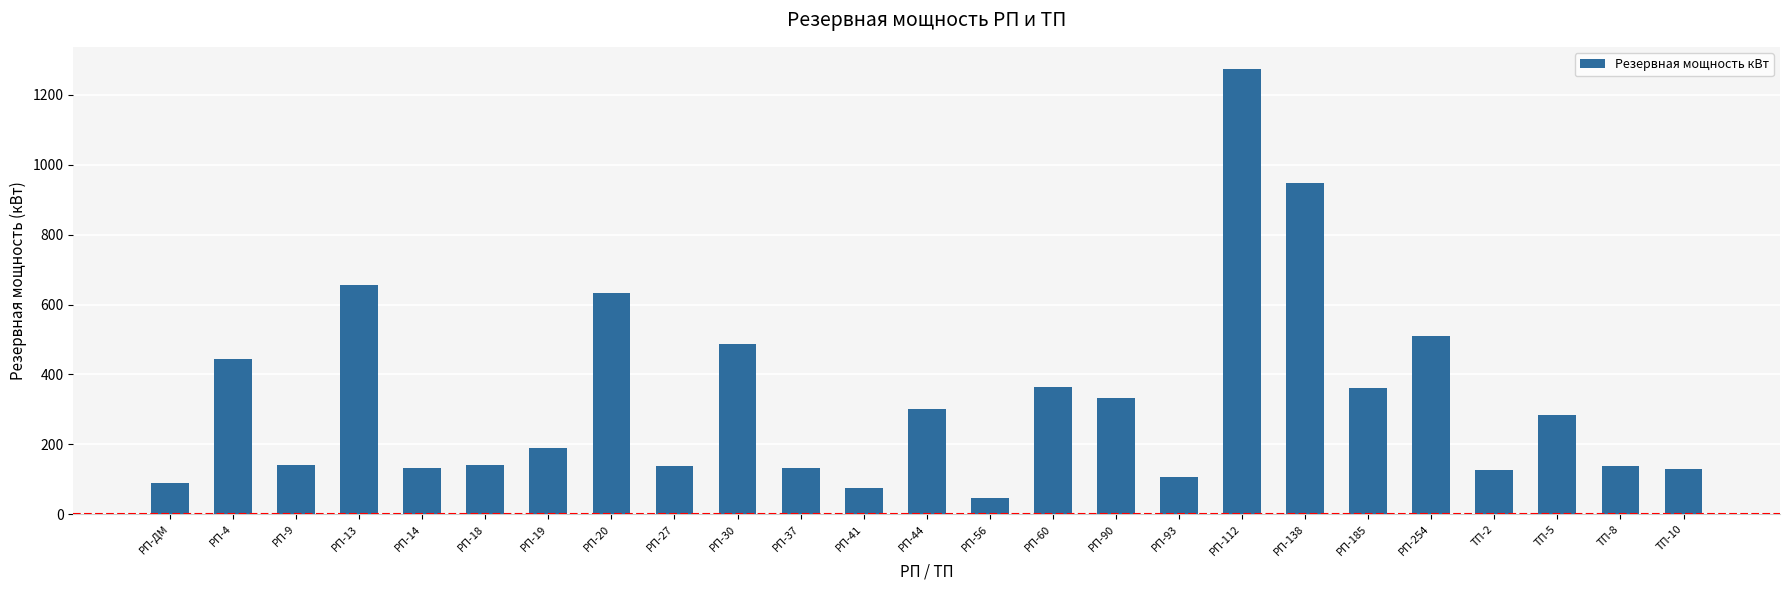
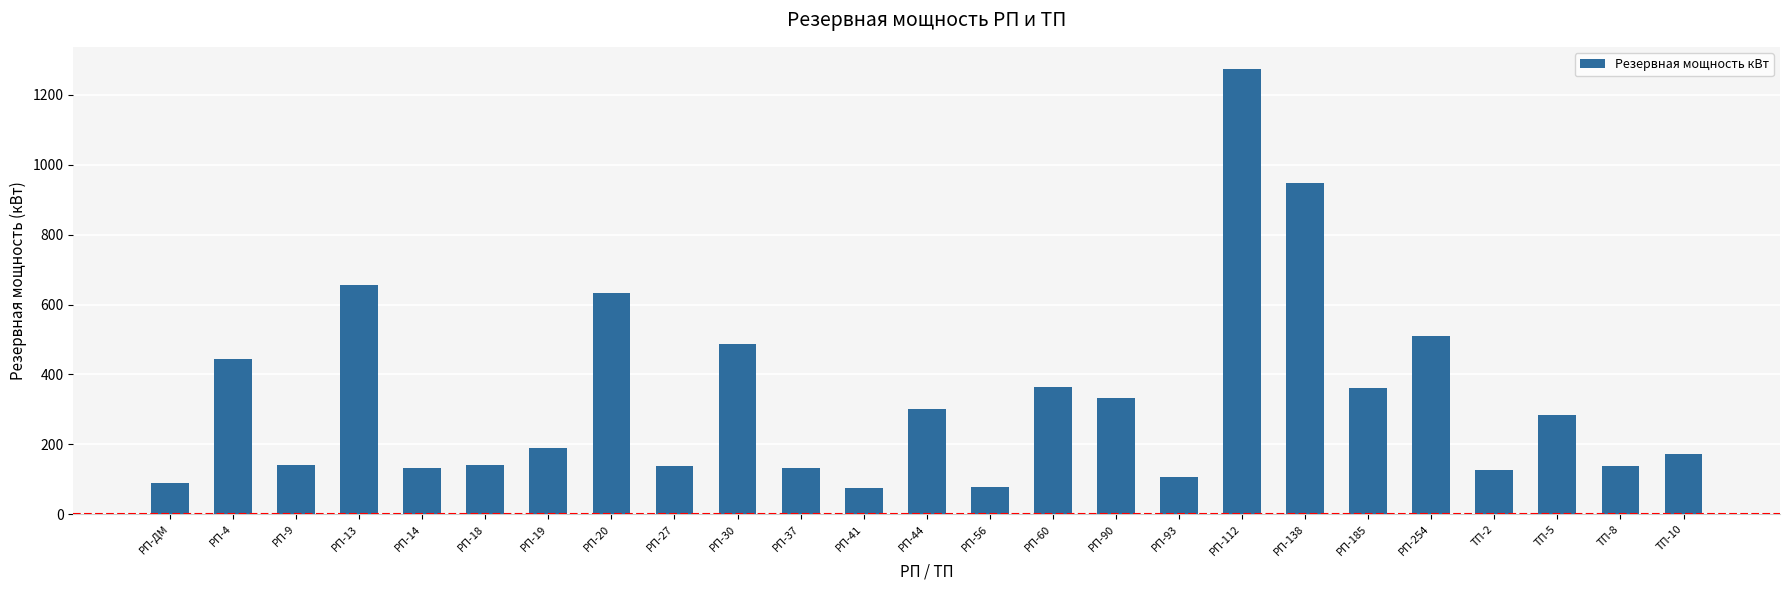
  {
    "РП-ДМ": 90,
    "РП-4": 440,
    "РП-9": 140,
    "РП-13": 660,
    "РП-14": 130,
    "РП-18": 140,
    "РП-19": 190,
    "РП-20": 630,
    "РП-27": 140,
    "РП-30": 490,
    "РП-37": 130,
    "РП-41": 80,
    "РП-44": 300,
-   "РП-56": 50,
+   "РП-56": 80,
    "РП-60": 370,
    "РП-90": 330,
    "РП-93": 110,
    "РП-112": 1270,
    "РП-138": 950,
    "РП-185": 360,
    "РП-254": 510,
    "ТП-2": 130,
    "ТП-5": 280,
    "ТП-8": 140,
-   "ТП-10": 130
+   "ТП-10": 170
  }
